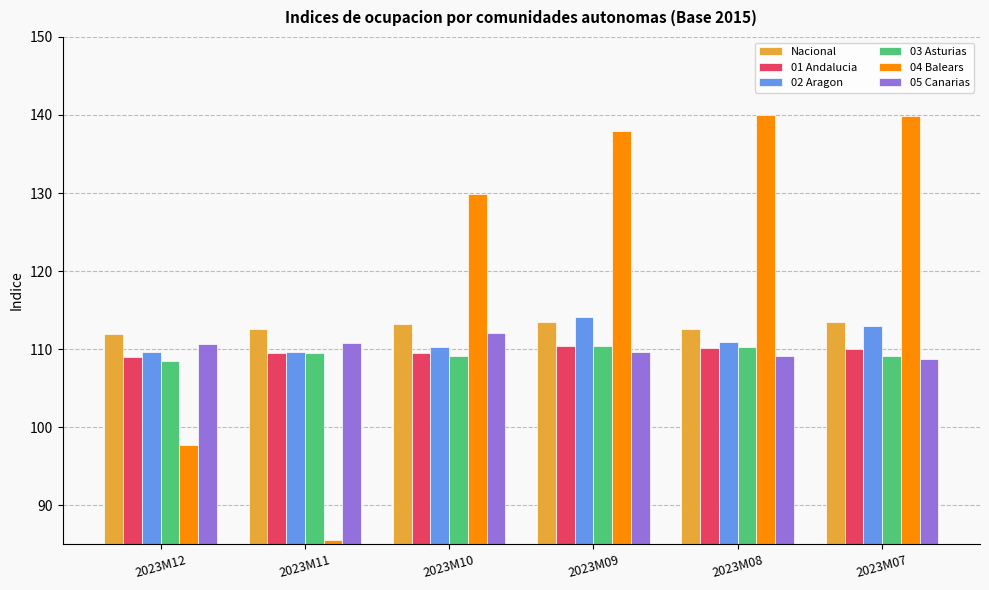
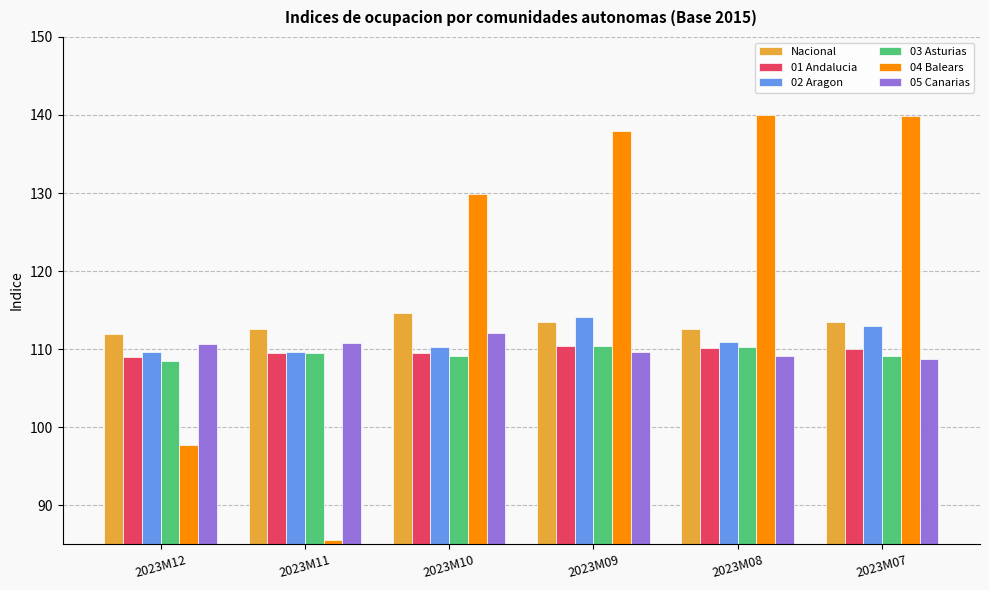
  {
    "Nacional": {
      "2023M12": 112,
      "2023M11": 113,
-     "2023M10": 113,
+     "2023M10": 115,
      "2023M09": 114,
      "2023M08": 113,
      "2023M07": 113
    },
    "01 Andalucia": {
      "2023M12": 109,
      "2023M11": 109,
      "2023M10": 109,
      "2023M09": 110,
      "2023M08": 110,
      "2023M07": 110
    },
    "02 Aragon": {
      "2023M12": 110,
      "2023M11": 110,
      "2023M10": 110,
      "2023M09": 114,
      "2023M08": 111,
      "2023M07": 113
    },
    "03 Asturias": {
      "2023M12": 108,
      "2023M11": 110,
      "2023M10": 109,
      "2023M09": 110,
      "2023M08": 110,
      "2023M07": 109
    },
    "04 Balears": {
      "2023M12": 98,
      "2023M11": 85,
      "2023M10": 130,
      "2023M09": 138,
      "2023M08": 140,
      "2023M07": 140
    },
    "05 Canarias": {
      "2023M12": 111,
      "2023M11": 111,
      "2023M10": 112,
      "2023M09": 110,
      "2023M08": 109,
      "2023M07": 109
    }
  }
